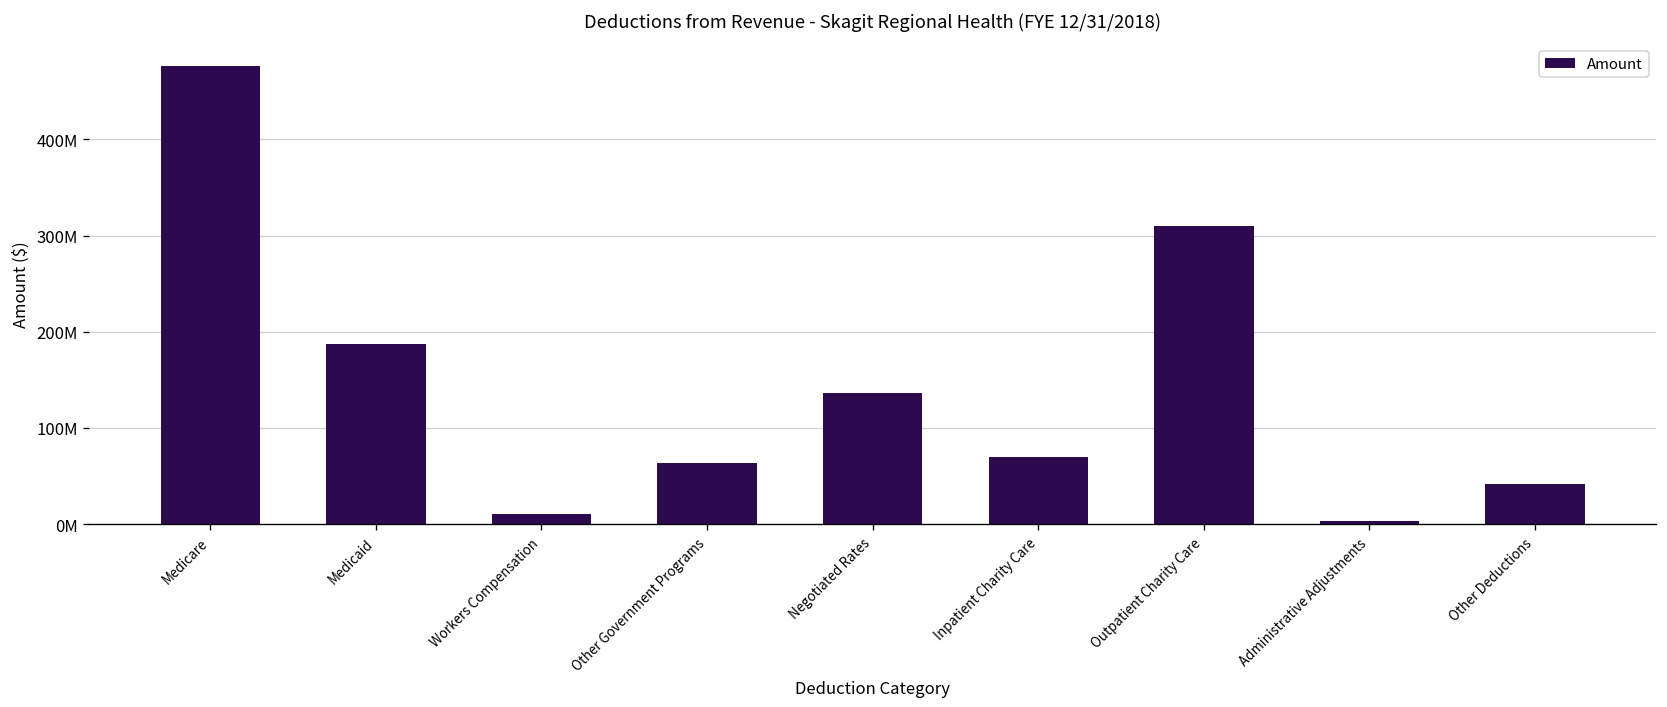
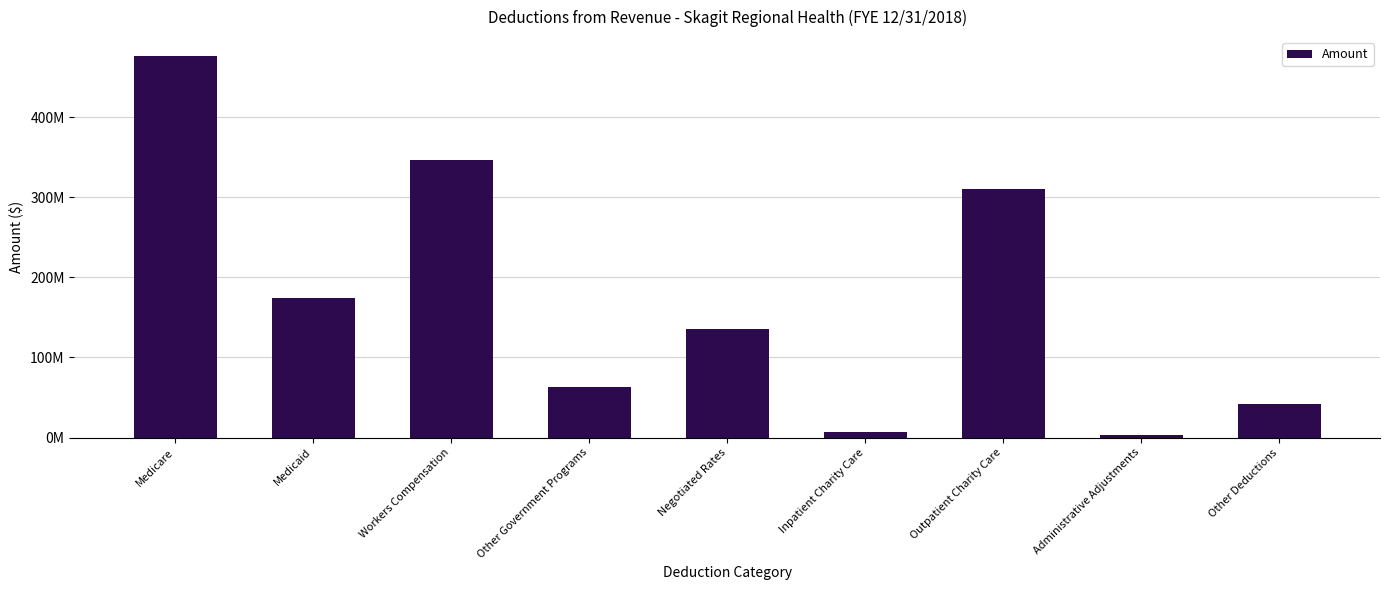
  {
    "Medicare": 480000000,
-   "Medicaid": 190000000,
-   "Workers Compensation": 10000000,
+   "Medicaid": 170000000,
+   "Workers Compensation": 350000000,
    "Other Government Programs": 60000000,
    "Negotiated Rates": 140000000,
-   "Inpatient Charity Care": 70000000,
+   "Inpatient Charity Care": 10000000,
    "Outpatient Charity Care": 310000000,
    "Administrative Adjustments": 0,
    "Other Deductions": 40000000
  }
